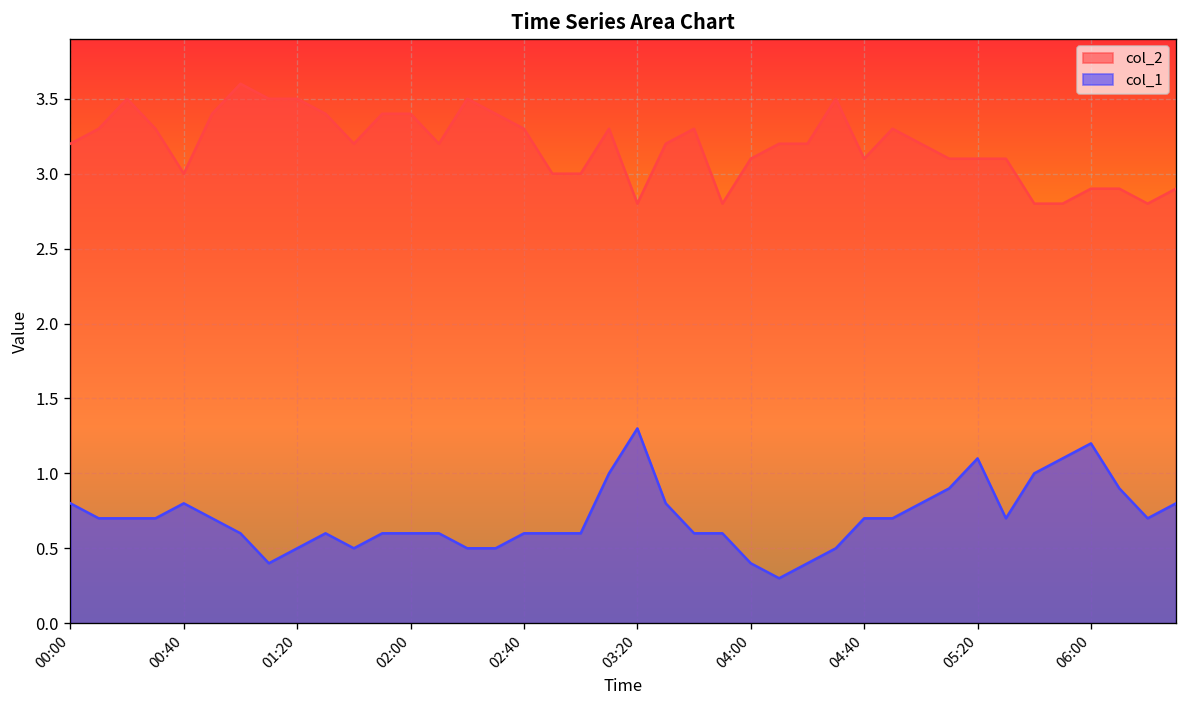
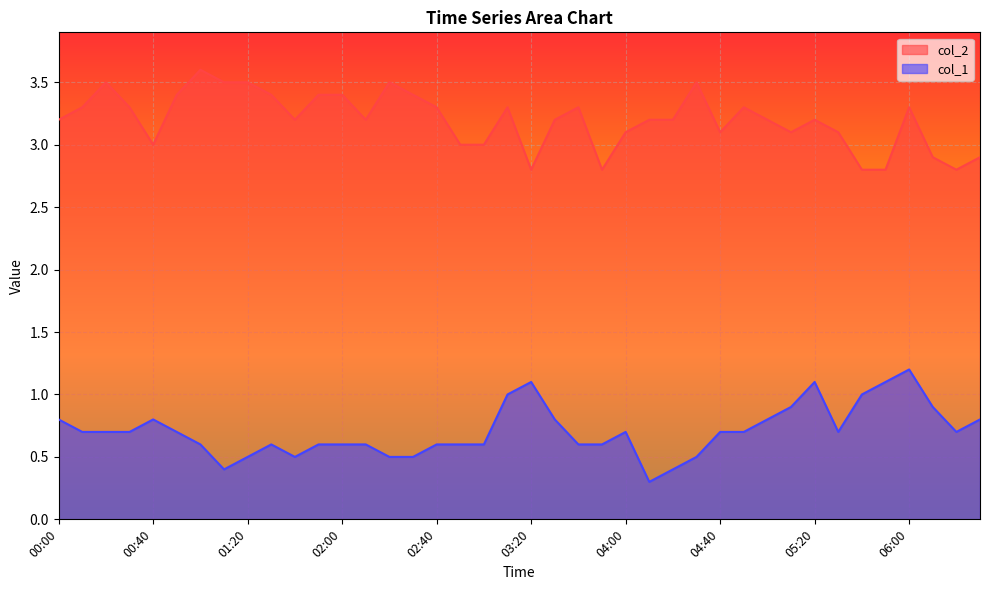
  {
    "col_2": {
      "00:00": 3.2,
      "00:40": 3.0,
      "01:20": 3.5,
      "02:00": 3.4,
      "02:40": 3.3,
      "03:20": 2.8,
      "04:00": 3.1,
      "04:40": 3.1,
-     "05:20": 3.1,
-     "06:00": 2.9
+     "05:20": 3.2,
+     "06:00": 3.3
    },
    "col_1": {
      "00:00": 0.8,
      "00:40": 0.8,
      "01:20": 0.5,
      "02:00": 0.6,
      "02:40": 0.6,
-     "03:20": 1.3,
-     "04:00": 0.4,
+     "03:20": 1.1,
+     "04:00": 0.7,
      "04:40": 0.7,
      "05:20": 1.1,
      "06:00": 1.2
    }
  }
